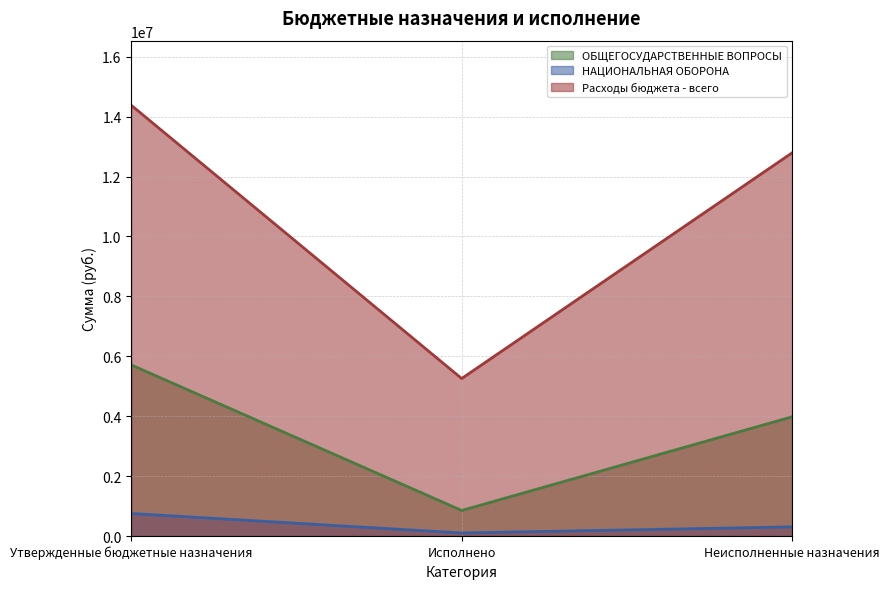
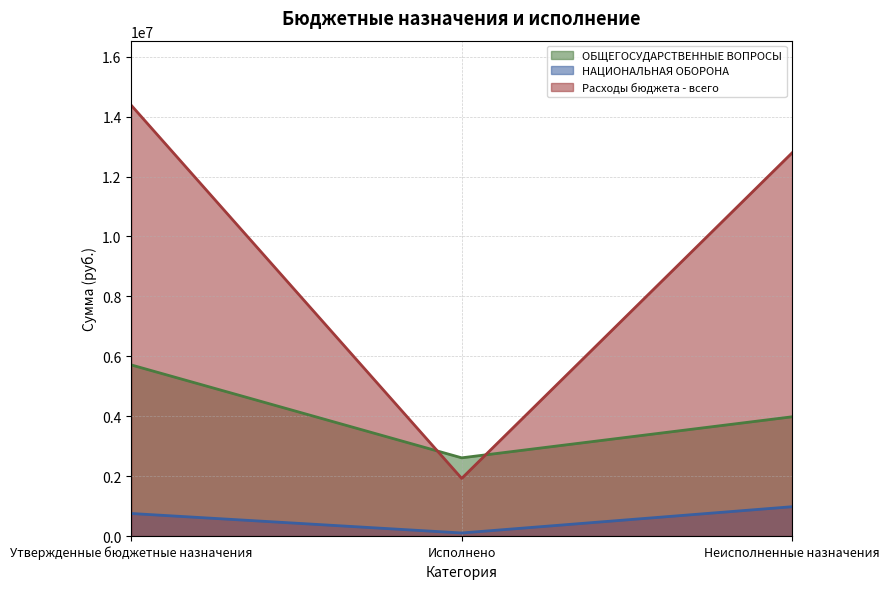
  {
    "ОБЩЕГОСУДАРСТВЕННЫЕ ВОПРОСЫ": {
      "Утвержденные бюджетные назначения": 5700000,
-     "Исполнено": 900000,
+     "Исполнено": 2600000,
      "Неисполненные назначения": 4000000
    },
    "НАЦИОНАЛЬНАЯ ОБОРОНА": {
      "Утвержденные бюджетные назначения": 800000,
      "Исполнено": 100000,
-     "Неисполненные назначения": 300000
+     "Неисполненные назначения": 1000000
    },
    "Расходы бюджета - всего": {
      "Утвержденные бюджетные назначения": 14400000,
-     "Исполнено": 5300000,
+     "Исполнено": 1900000,
      "Неисполненные назначения": 12800000
    }
  }
